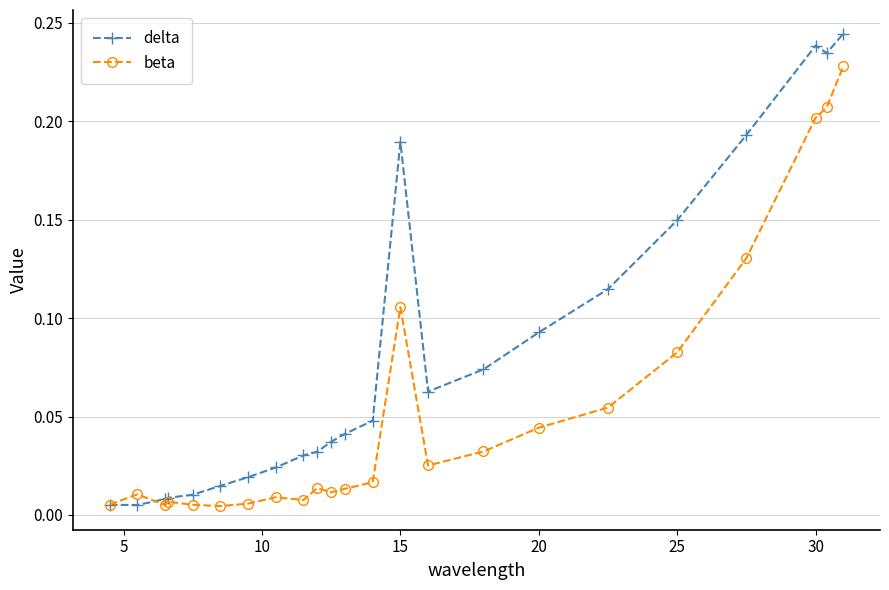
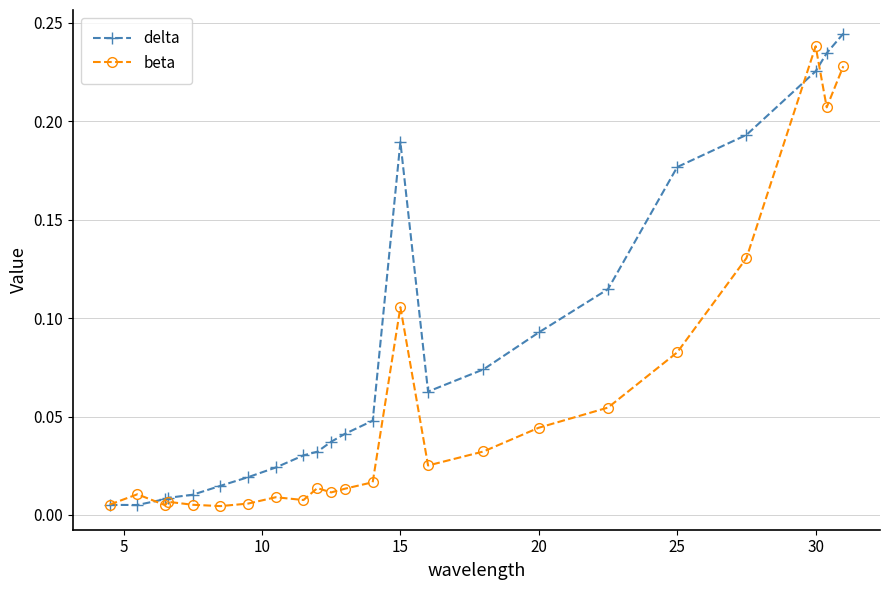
  {
    "delta": {
      "15": 0.189,
      "20": 0.093,
-     "25": 0.150,
-     "30": 0.238
+     "25": 0.177,
+     "30": 0.225
    },
    "beta": {
      "15": 0.106,
      "20": 0.044,
      "25": 0.083,
-     "30": 0.202
+     "30": 0.238
    }
  }
